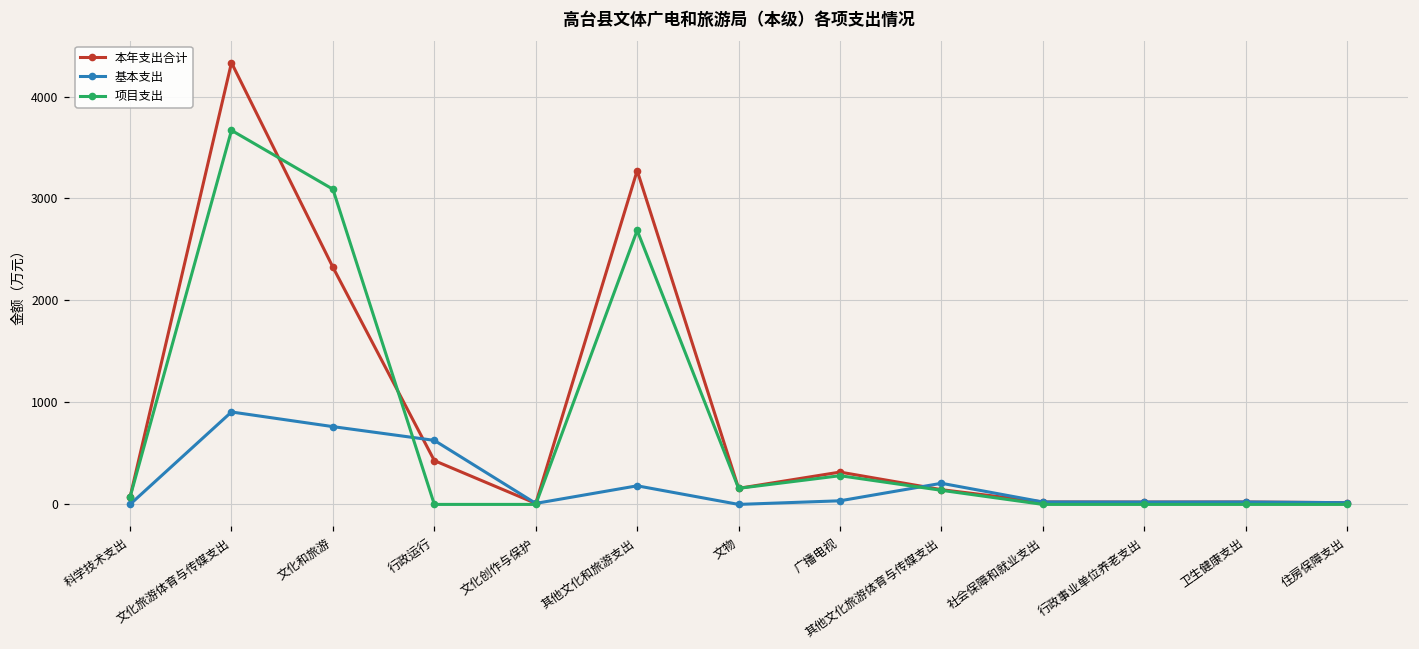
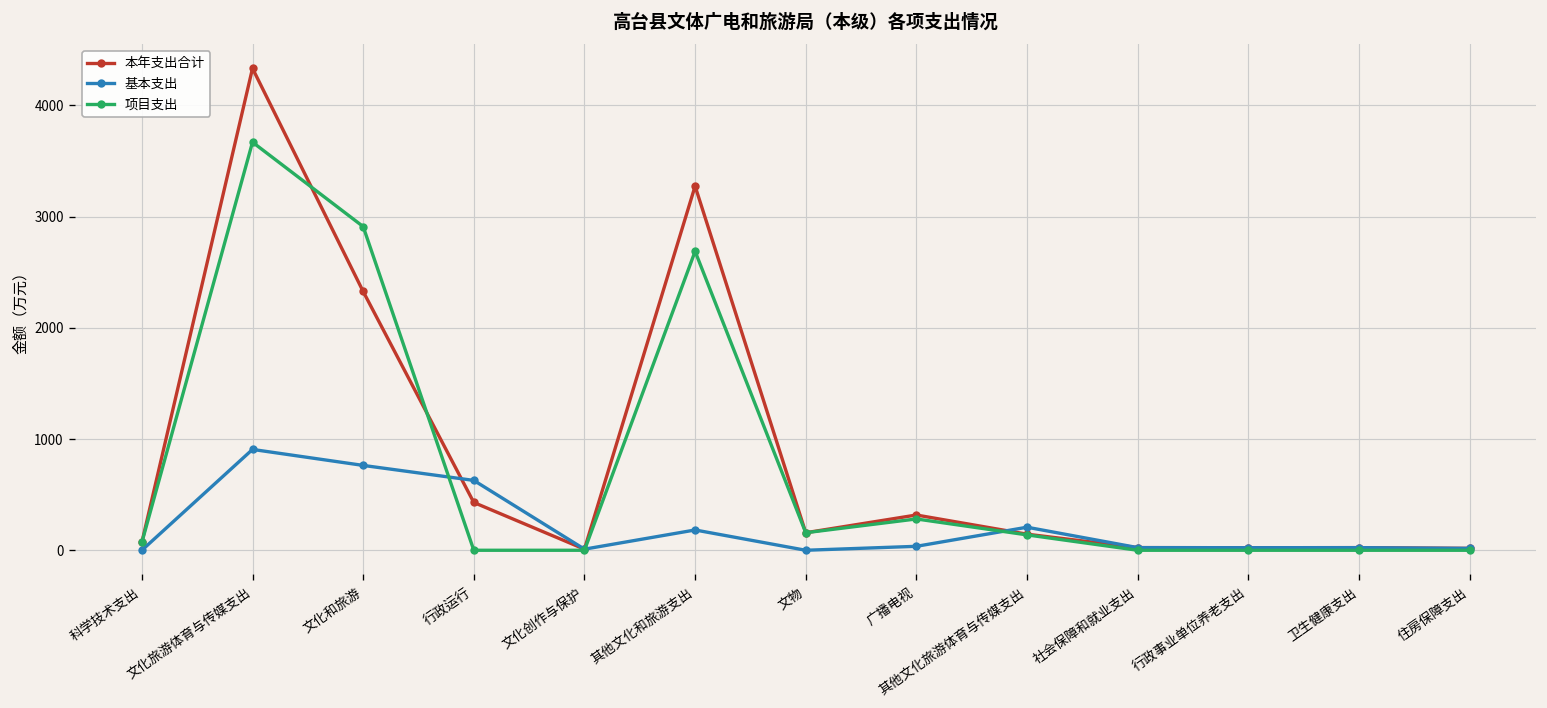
  {
    "本年支出合计": {
      "文化旅游体育与传媒支出": 4300,
      "文化和旅游": 2300,
      "行政运行": 400,
      "其他文化和旅游支出": 3300,
      "广播电视": 300
    },
    "基本支出": {
      "科学技术支出": 0,
      "文化旅游体育与传媒支出": 900,
      "文化和旅游": 800,
      "行政运行": 600,
      "其他文化和旅游支出": 200,
      "文物": 0,
      "广播电视": 0,
      "其他文化旅游体育与传媒支出": 200
    },
    "项目支出": {
      "文化旅游体育与传媒支出": 3700,
-     "文化和旅游": 3100,
+     "文化和旅游": 2900,
      "行政运行": 0,
      "其他文化和旅游支出": 2700,
      "广播电视": 300
    }
  }
